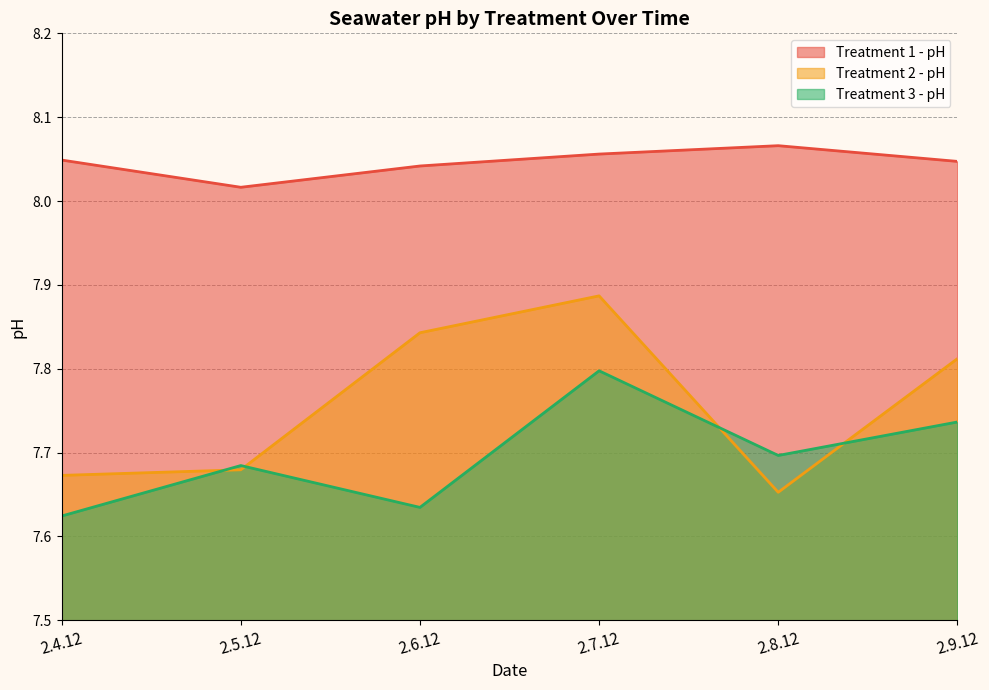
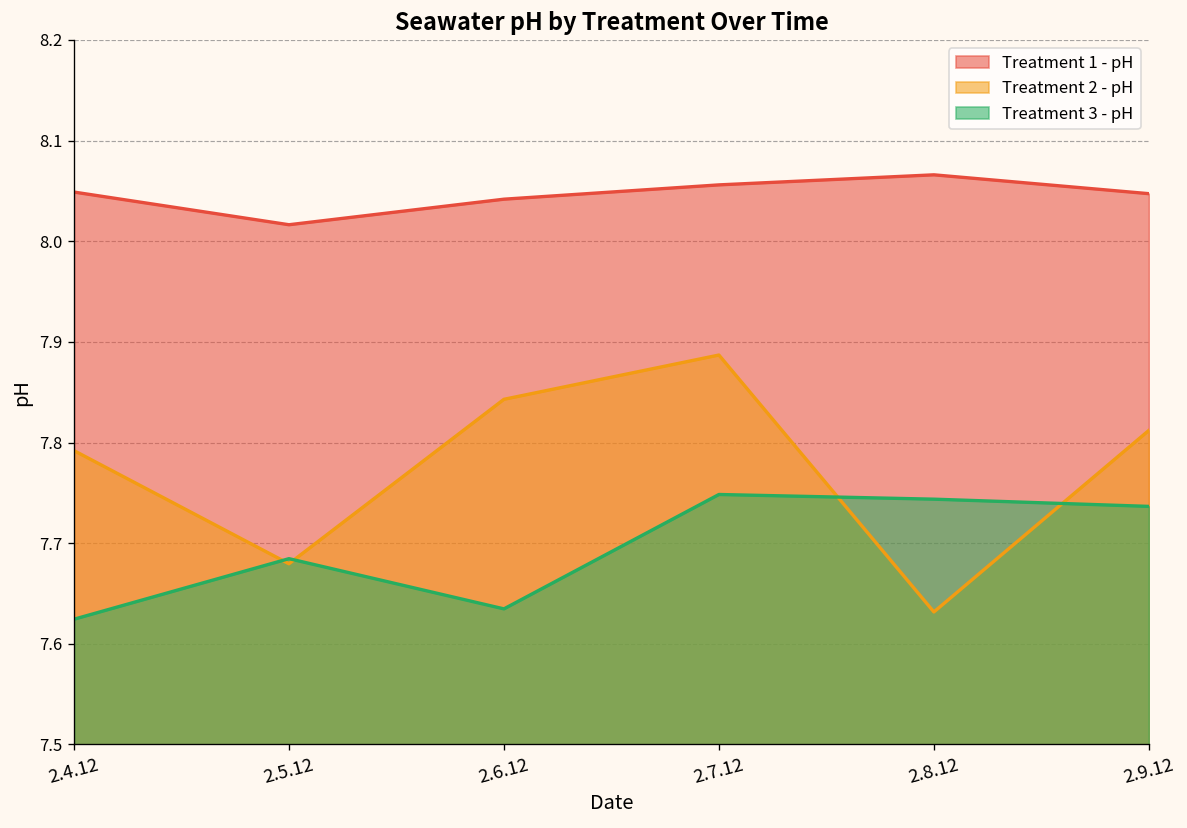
  {
    "Treatment 1 - pH": {
      "2.4.12": 8.05,
      "2.5.12": 8.02,
      "2.6.12": 8.04,
      "2.7.12": 8.06,
      "2.8.12": 8.07,
      "2.9.12": 8.05
    },
    "Treatment 2 - pH": {
-     "2.4.12": 7.67,
+     "2.4.12": 7.79,
      "2.5.12": 7.68,
      "2.6.12": 7.84,
      "2.7.12": 7.89,
-     "2.8.12": 7.65,
+     "2.8.12": 7.63,
      "2.9.12": 7.81
    },
    "Treatment 3 - pH": {
      "2.4.12": 7.62,
      "2.5.12": 7.68,
      "2.6.12": 7.63,
-     "2.7.12": 7.80,
-     "2.8.12": 7.70,
+     "2.7.12": 7.75,
+     "2.8.12": 7.74,
      "2.9.12": 7.74
    }
  }
